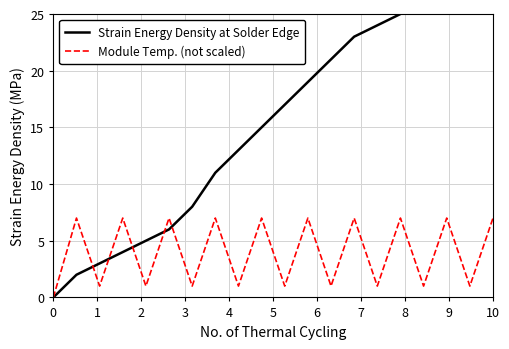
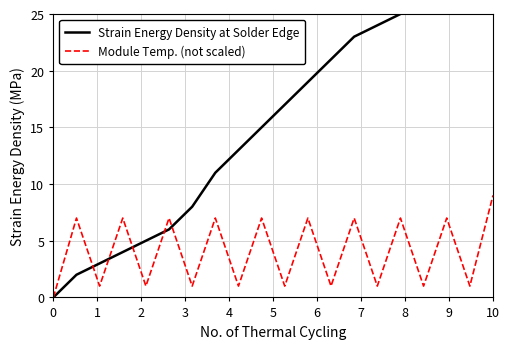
  {
    "Module Temp. (not scaled)": {
-     "10": 7
+     "10": 9
    }
  }
